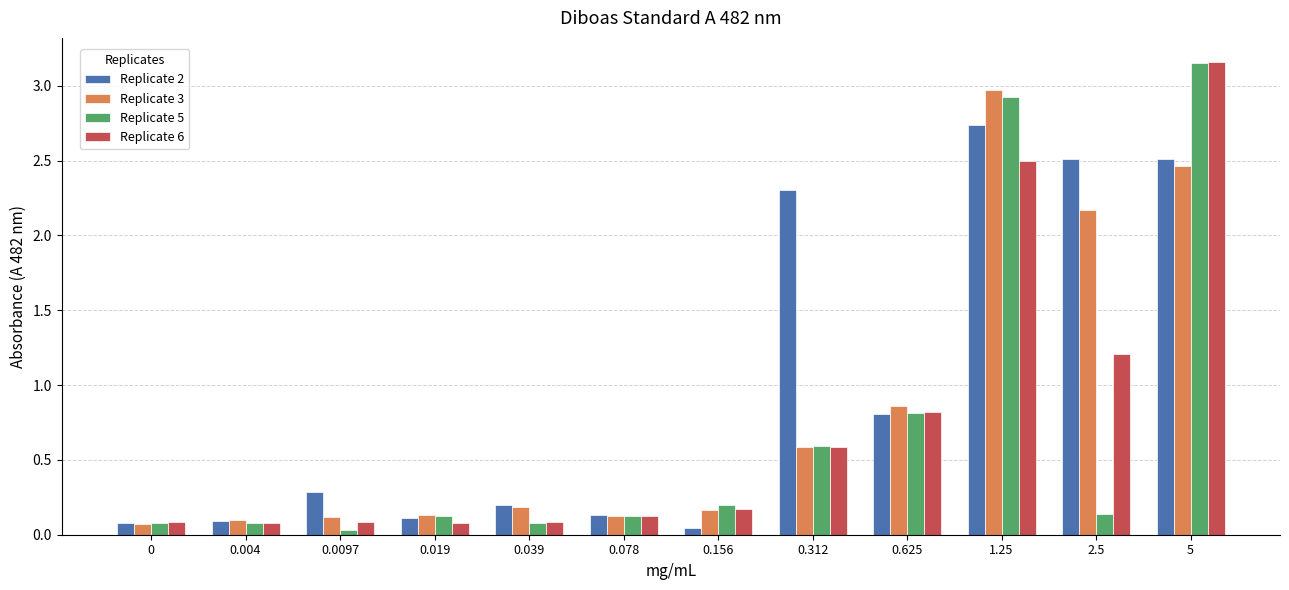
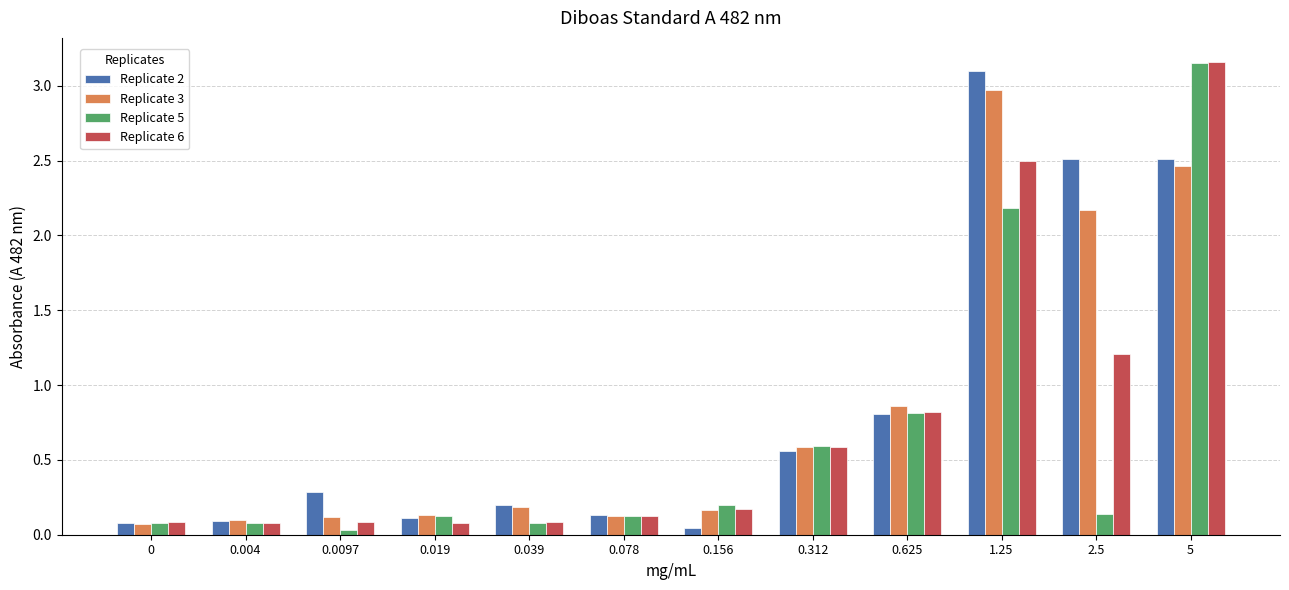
  {
    "Replicate 2": {
      "0": 0.08,
      "0.004": 0.09,
      "0.0097": 0.29,
      "0.019": 0.12,
      "0.039": 0.20,
      "0.078": 0.13,
      "0.156": 0.05,
-     "0.312": 2.30,
+     "0.312": 0.56,
      "0.625": 0.81,
-     "1.25": 2.74,
+     "1.25": 3.10,
      "2.5": 2.51,
      "5": 2.51
    },
    "Replicate 5": {
      "0": 0.08,
      "0.004": 0.08,
      "0.0097": 0.03,
      "0.019": 0.12,
      "0.039": 0.08,
      "0.078": 0.12,
      "0.156": 0.20,
      "0.312": 0.59,
      "0.625": 0.81,
-     "1.25": 2.93,
+     "1.25": 2.18,
      "2.5": 0.14,
      "5": 3.15
    }
  }
